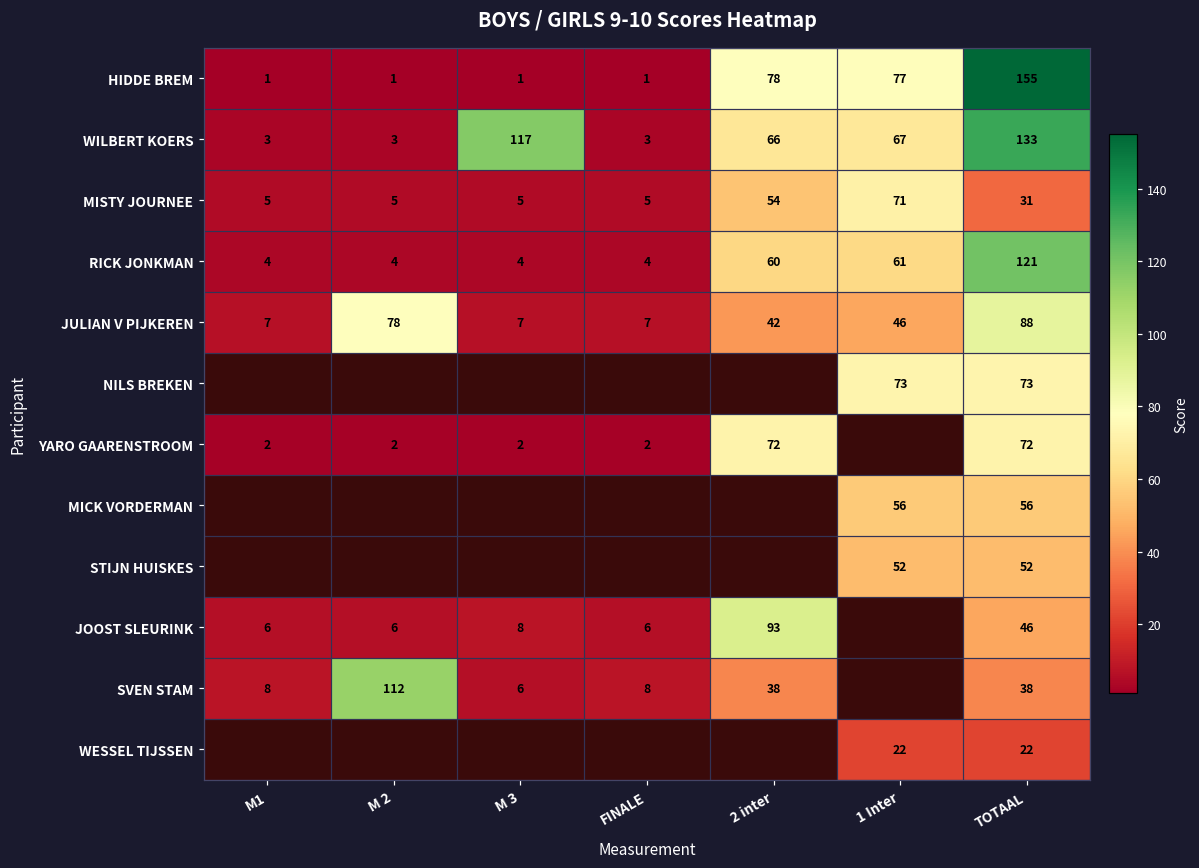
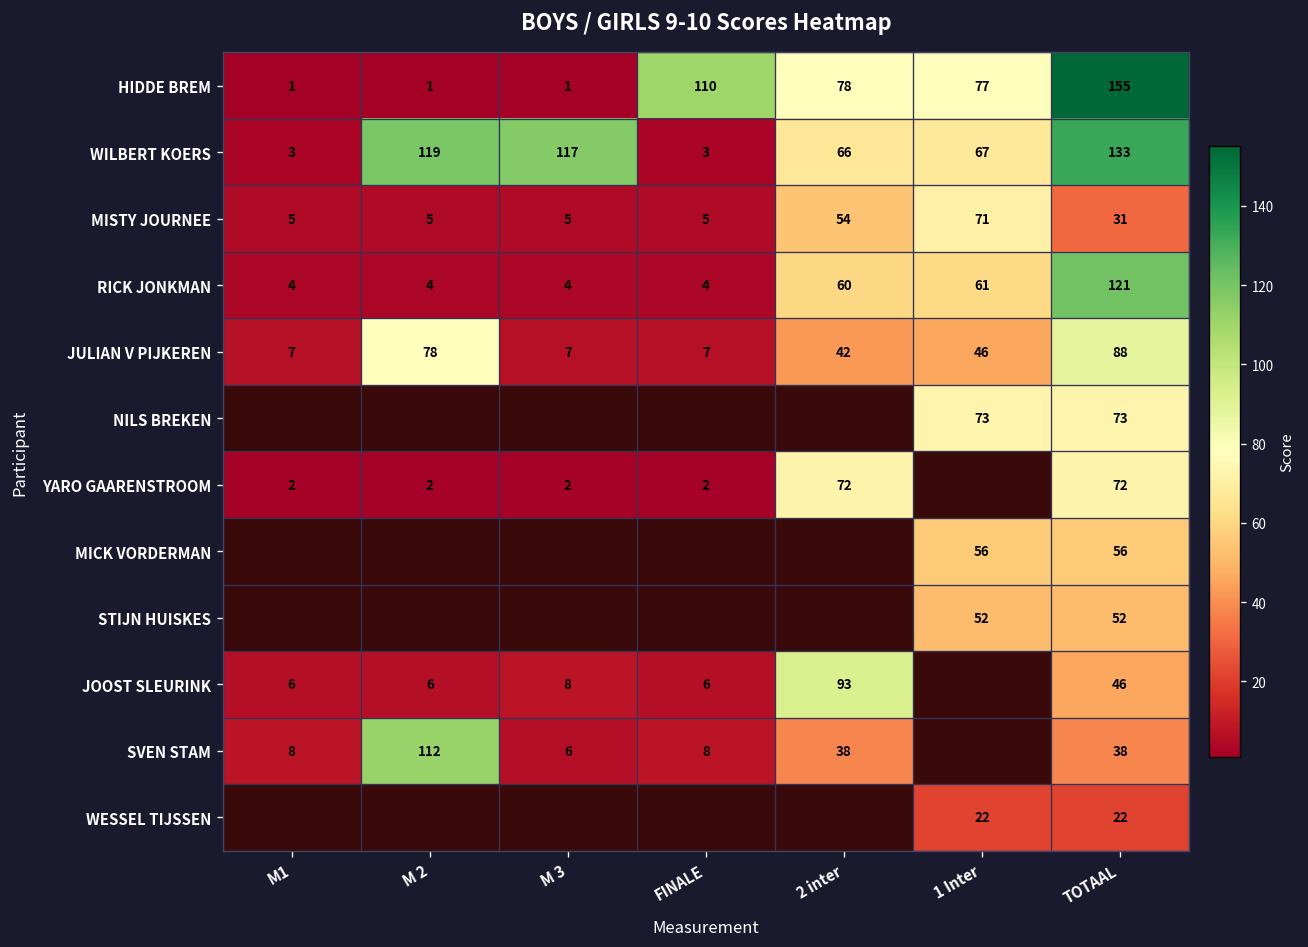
  {
    "HIDDE BREM": {
      "M1": 1,
      "M 2": 1,
      "M 3": 1,
-     "FINALE": 1,
+     "FINALE": 110,
      "2 inter": 78,
      "1 Inter": 77,
      "TOTAAL": 155
    },
    "WILBERT KOERS": {
      "M1": 3,
-     "M 2": 3,
+     "M 2": 119,
      "M 3": 117,
      "FINALE": 3,
      "2 inter": 66,
      "1 Inter": 67,
      "TOTAAL": 133
    },
    "MISTY JOURNEE": {
      "M1": 5,
      "M 2": 5,
      "M 3": 5,
      "FINALE": 5,
      "2 inter": 54,
      "1 Inter": 71,
      "TOTAAL": 31
    },
    "RICK JONKMAN": {
      "M1": 4,
      "M 2": 4,
      "M 3": 4,
      "FINALE": 4,
      "2 inter": 60,
      "1 Inter": 61,
      "TOTAAL": 121
    },
    "JULIAN V PIJKEREN": {
      "M1": 7,
      "M 2": 78,
      "M 3": 7,
      "FINALE": 7,
      "2 inter": 42,
      "1 Inter": 46,
      "TOTAAL": 88
    },
    "NILS BREKEN": {
      "1 Inter": 73,
      "TOTAAL": 73
    },
    "YARO GAARENSTROOM": {
      "M1": 2,
      "M 2": 2,
      "M 3": 2,
      "FINALE": 2,
      "2 inter": 72,
      "TOTAAL": 72
    },
    "MICK VORDERMAN": {
      "1 Inter": 56,
      "TOTAAL": 56
    },
    "STIJN HUISKES": {
      "1 Inter": 52,
      "TOTAAL": 52
    },
    "JOOST SLEURINK": {
      "M1": 6,
      "M 2": 6,
      "M 3": 8,
      "FINALE": 6,
      "2 inter": 93,
      "TOTAAL": 46
    },
    "SVEN STAM": {
      "M1": 8,
      "M 2": 112,
      "M 3": 6,
      "FINALE": 8,
      "2 inter": 38,
      "TOTAAL": 38
    },
    "WESSEL TIJSSEN": {
      "1 Inter": 22,
      "TOTAAL": 22
    }
  }
